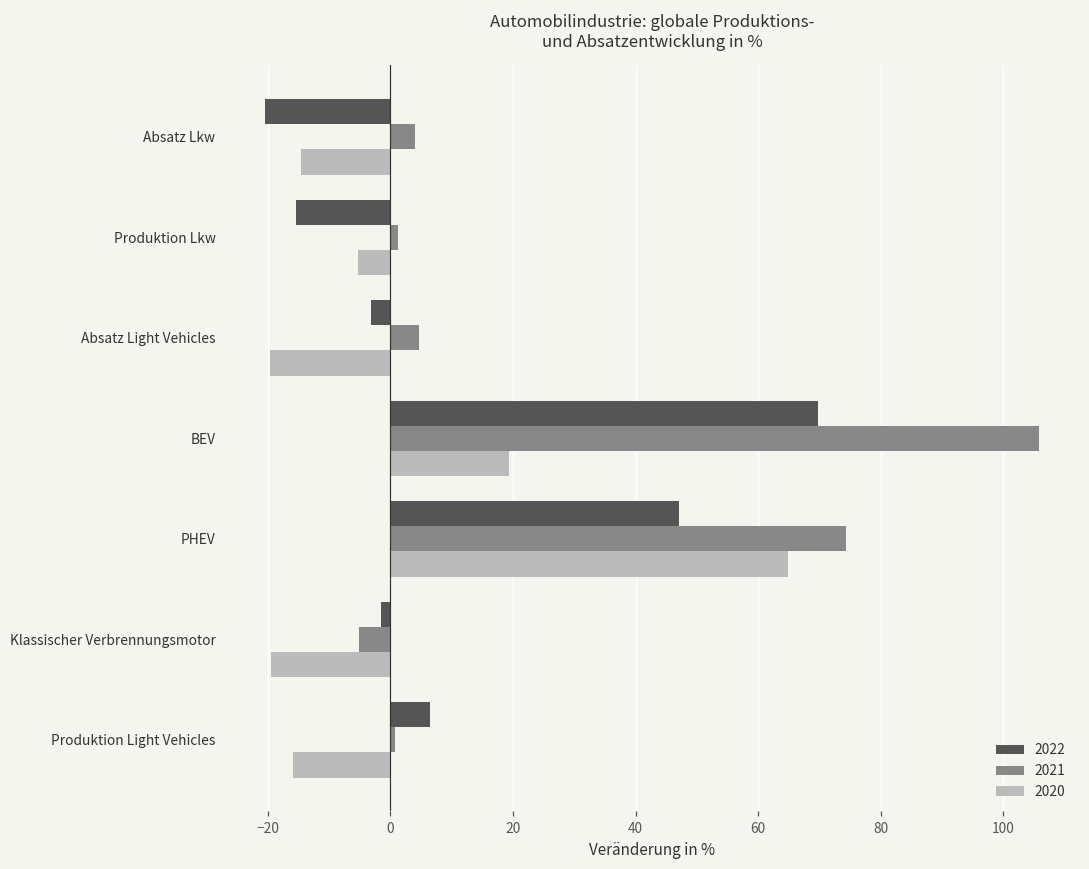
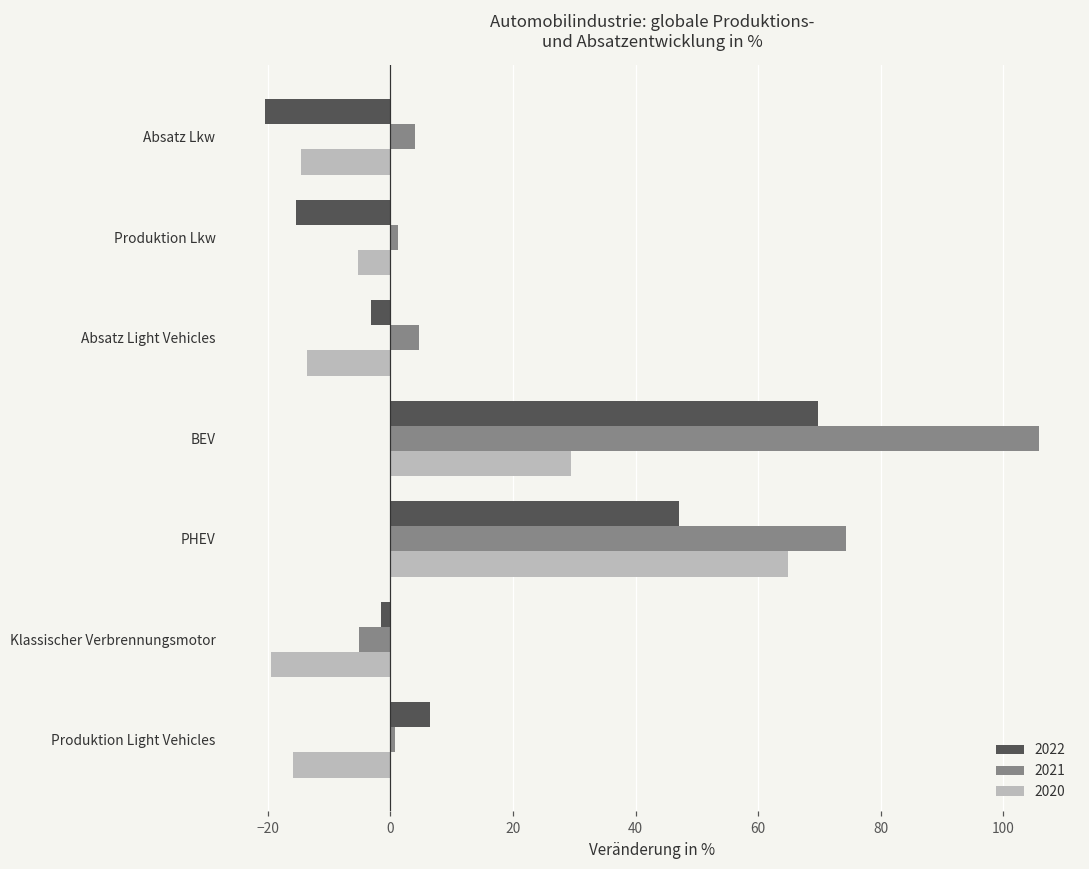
  {
    "2022": {
      "Absatz Lkw": -21,
      "Produktion Lkw": -16,
      "Absatz Light Vehicles": -3,
      "BEV": 70,
      "PHEV": 47,
      "Klassischer Verbrennungsmotor": -2,
      "Produktion Light Vehicles": 6
    },
    "2021": {
      "Absatz Lkw": 4,
      "Produktion Lkw": 1,
      "Absatz Light Vehicles": 5,
      "BEV": 106,
      "PHEV": 74,
      "Klassischer Verbrennungsmotor": -5,
      "Produktion Light Vehicles": 1
    },
    "2020": {
      "Absatz Lkw": -15,
      "Produktion Lkw": -5,
-     "Absatz Light Vehicles": -20,
-     "BEV": 19,
+     "Absatz Light Vehicles": -14,
+     "BEV": 29,
      "PHEV": 65,
      "Klassischer Verbrennungsmotor": -20,
      "Produktion Light Vehicles": -16
    }
  }
